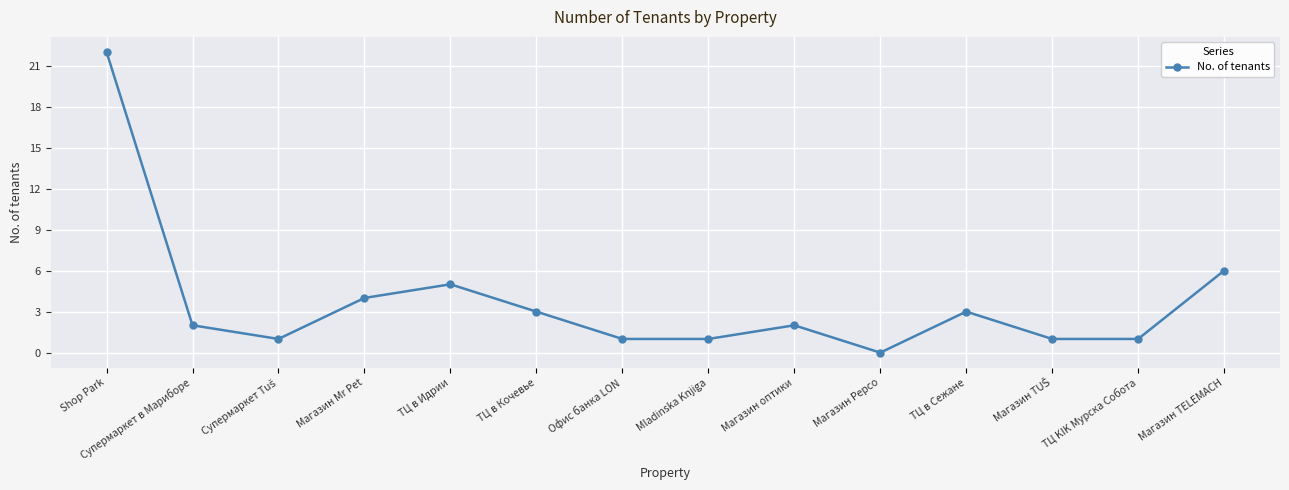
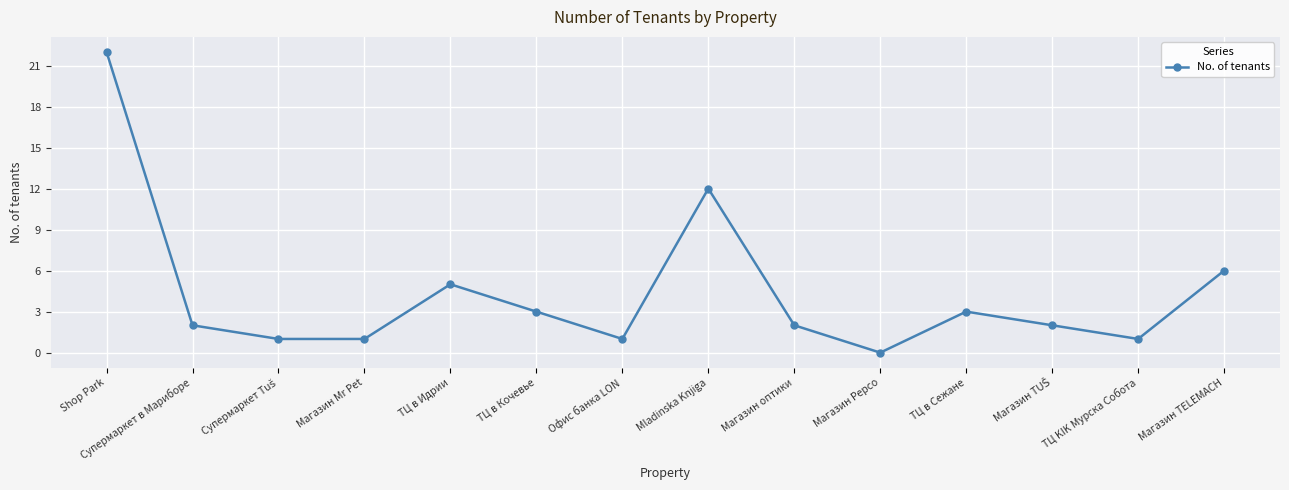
  {
    "Shop Park": 22,
    "Супермаркет в Мариборе": 2,
    "Супермаркет Tuš": 1,
-   "Магазин Mr Pet": 4,
+   "Магазин Mr Pet": 1,
    "ТЦ в Идрии": 5,
    "ТЦ в Кочевье": 3,
    "Офис банка LON": 1,
-   "Mladinska Knjiga": 1,
+   "Mladinska Knjiga": 12,
    "Магазин оптики": 2,
    "Магазин Pepco": 0,
    "ТЦ в Сежане": 3,
-   "Магазин TUŠ": 1,
+   "Магазин TUŠ": 2,
    "ТЦ KIK Мурска Собота": 1,
    "Магазин TELEMACH": 6
  }
